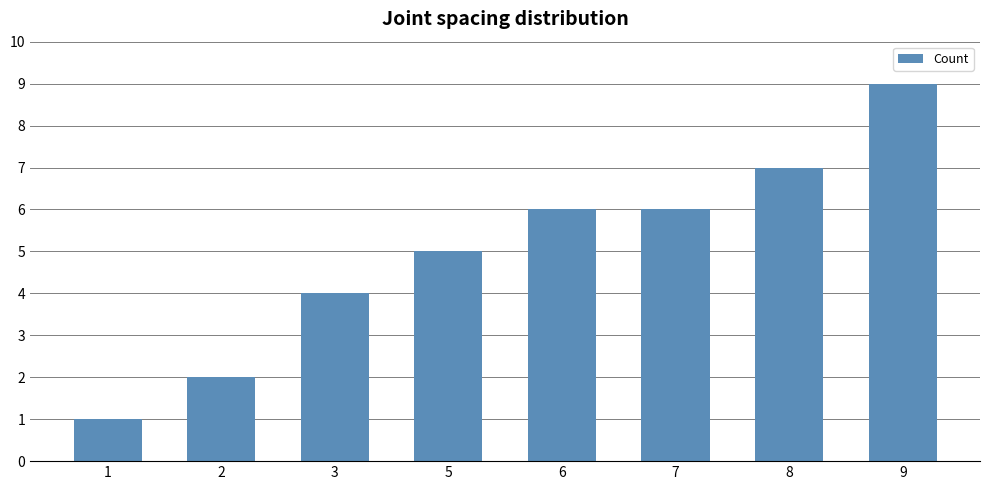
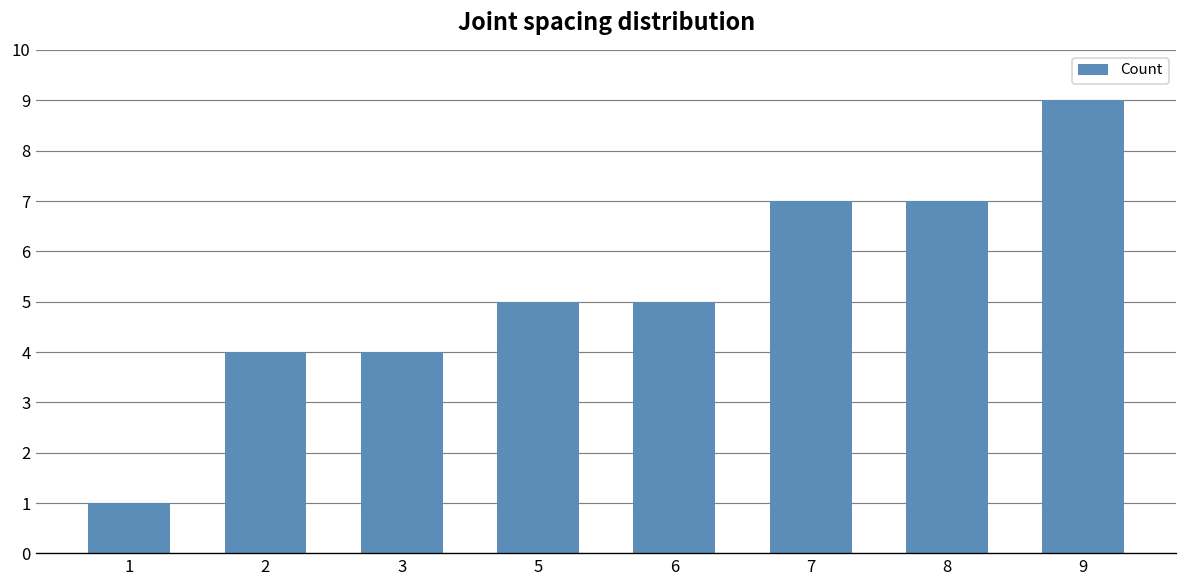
  {
    "1": 1,
-   "2": 2,
+   "2": 4,
    "3": 4,
    "5": 5,
-   "6": 6,
-   "7": 6,
+   "6": 5,
+   "7": 7,
    "8": 7,
    "9": 9
  }
